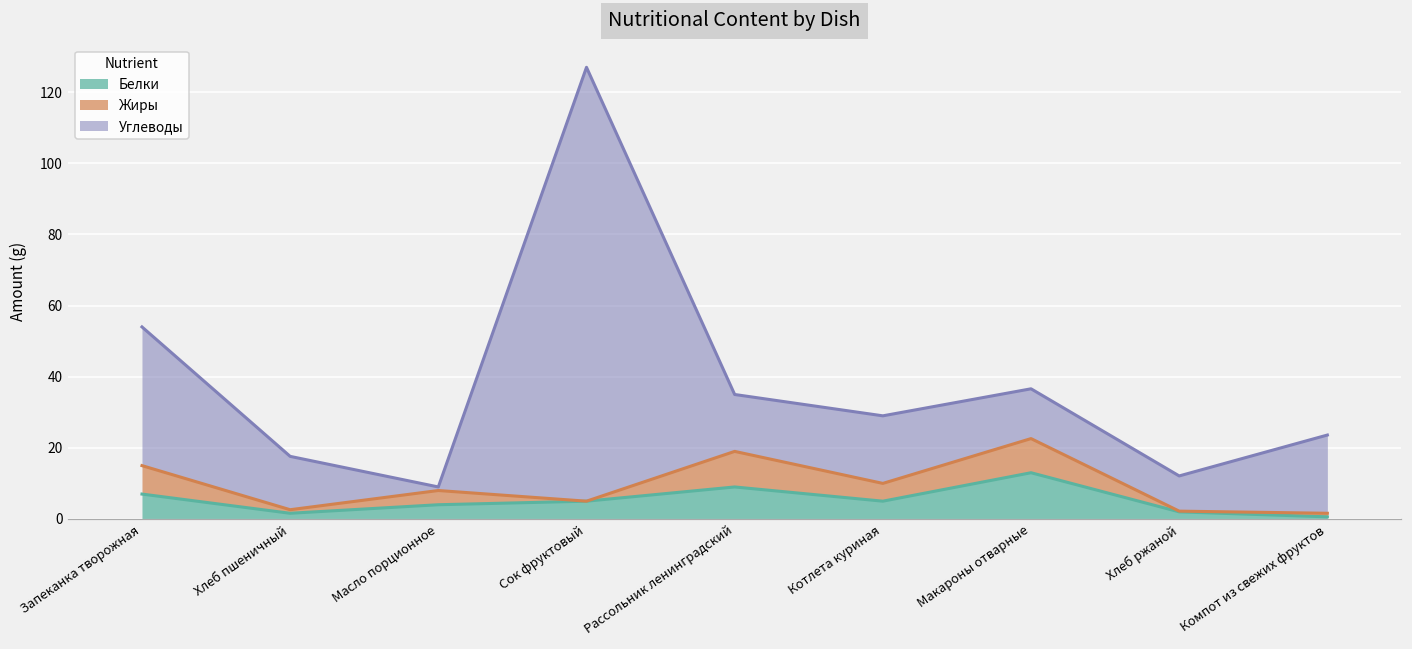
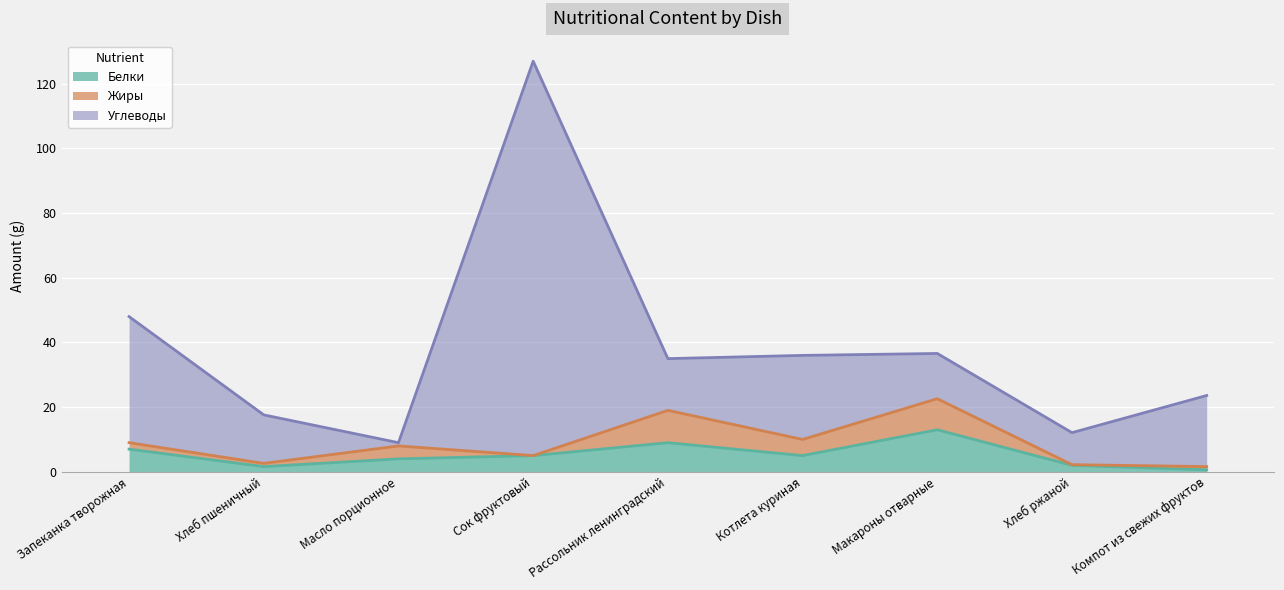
  {
    "Белки": {
      "Запеканка творожная": 7,
      "Хлеб пшеничный": 2,
      "Масло порционное": 4,
      "Рассольник ленинградский": 9,
      "Котлета куриная": 5,
      "Макароны отварные": 13,
      "Компот из свежих фруктов": 1
    },
    "Жиры": {
-     "Запеканка творожная": 8,
+     "Запеканка творожная": 2,
      "Хлеб пшеничный": 1,
      "Масло порционное": 4,
      "Рассольник ленинградский": 10,
      "Котлета куриная": 5,
      "Макароны отварные": 10,
      "Компот из свежих фруктов": 1
    },
    "Углеводы": {
      "Запеканка творожная": 39,
      "Хлеб пшеничный": 15,
      "Масло порционное": 1,
      "Сок фруктовый": 122,
      "Рассольник ленинградский": 16,
-     "Котлета куриная": 19,
+     "Котлета куриная": 26,
      "Макароны отварные": 14,
      "Хлеб ржаной": 10,
      "Компот из свежих фруктов": 22
    }
  }
